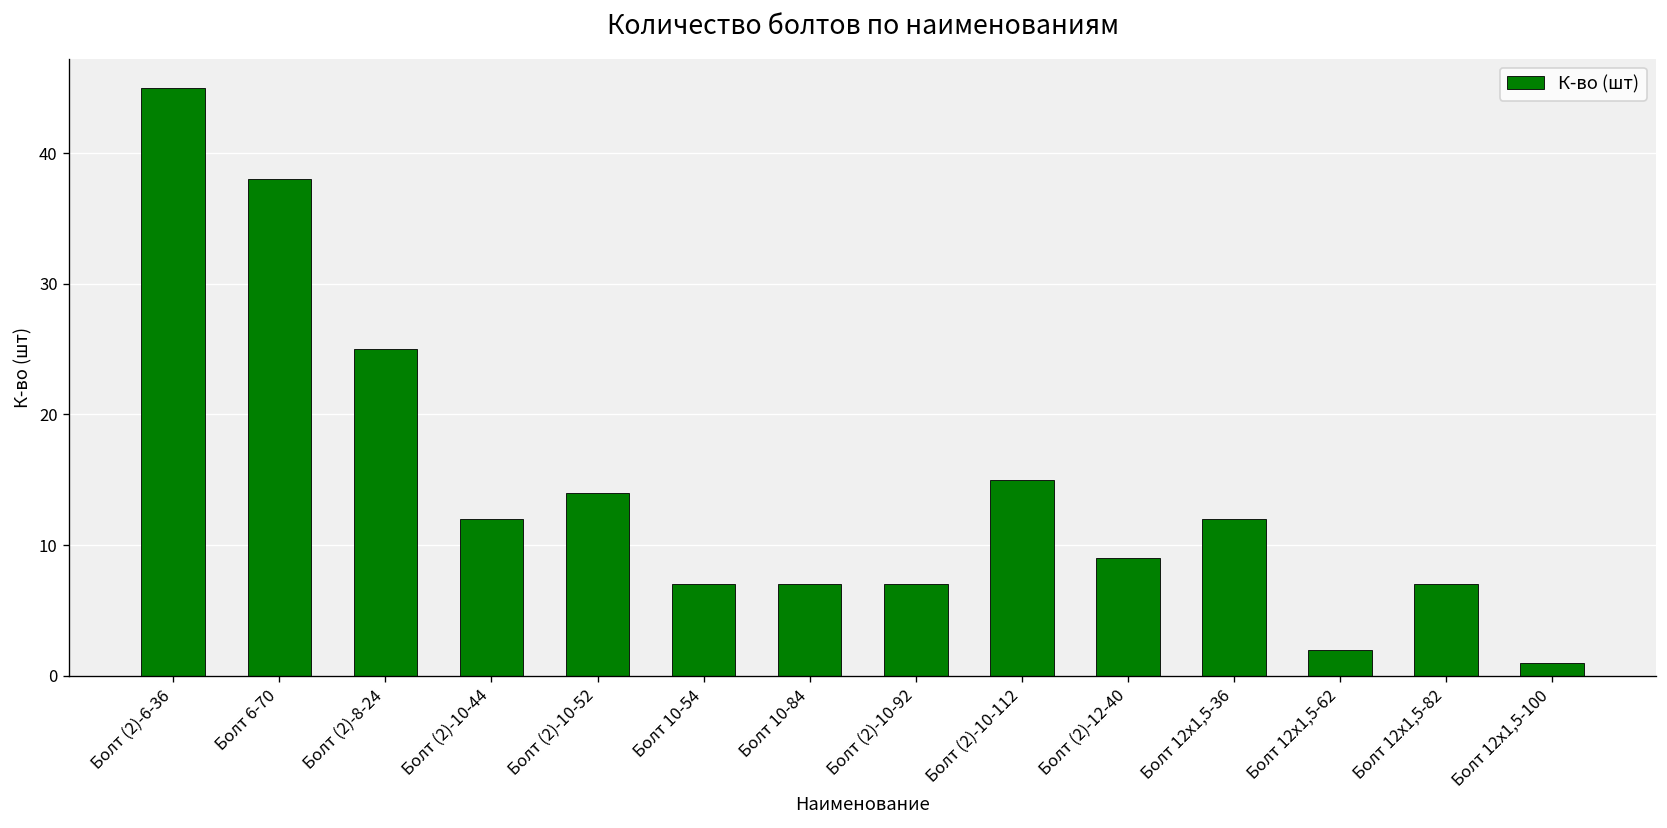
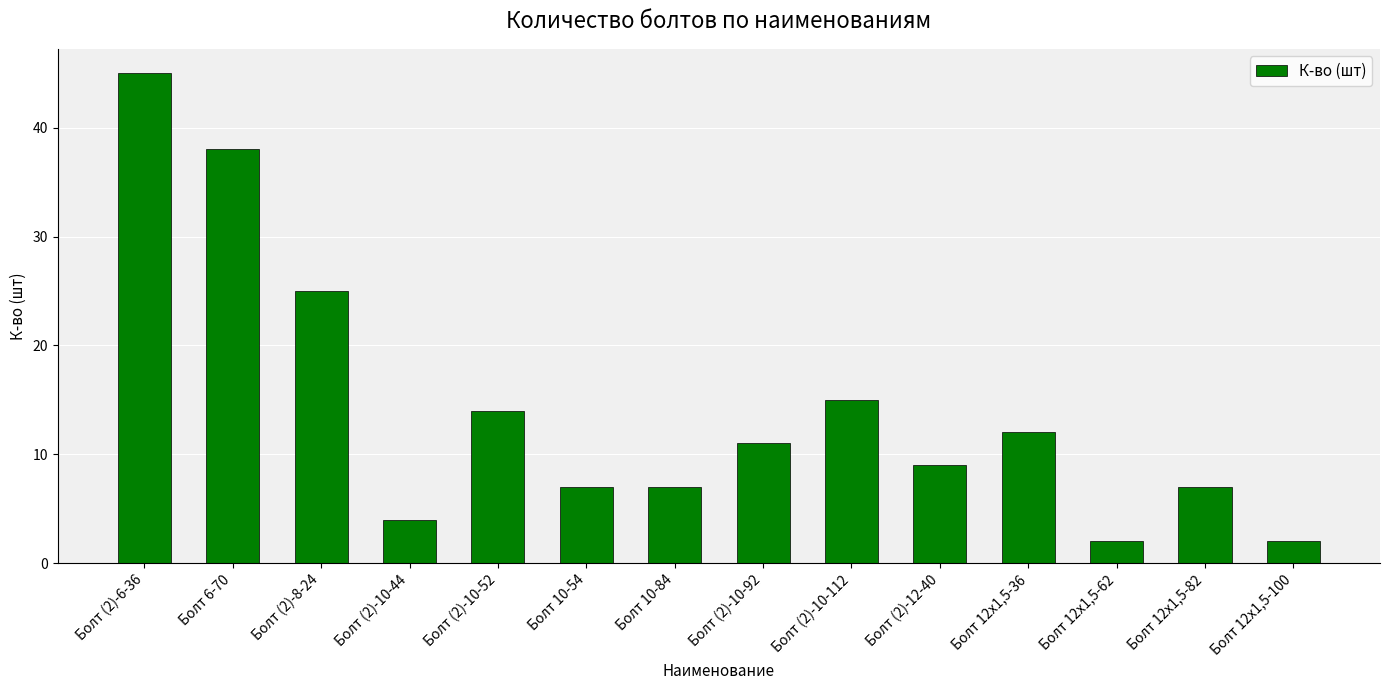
  {
    "Болт (2)-6-36": 45,
    "Болт 6-70": 38,
    "Болт (2)-8-24": 25,
-   "Болт (2)-10-44": 12,
+   "Болт (2)-10-44": 4,
    "Болт (2)-10-52": 14,
    "Болт 10-54": 7,
    "Болт 10-84": 7,
-   "Болт (2)-10-92": 7,
+   "Болт (2)-10-92": 11,
    "Болт (2)-10-112": 15,
    "Болт (2)-12-40": 9,
    "Болт 12х1,5-36": 12,
    "Болт 12х1,5-62": 2,
    "Болт 12х1,5-82": 7,
-   "Болт 12х1,5-100": 1
+   "Болт 12х1,5-100": 2
  }
